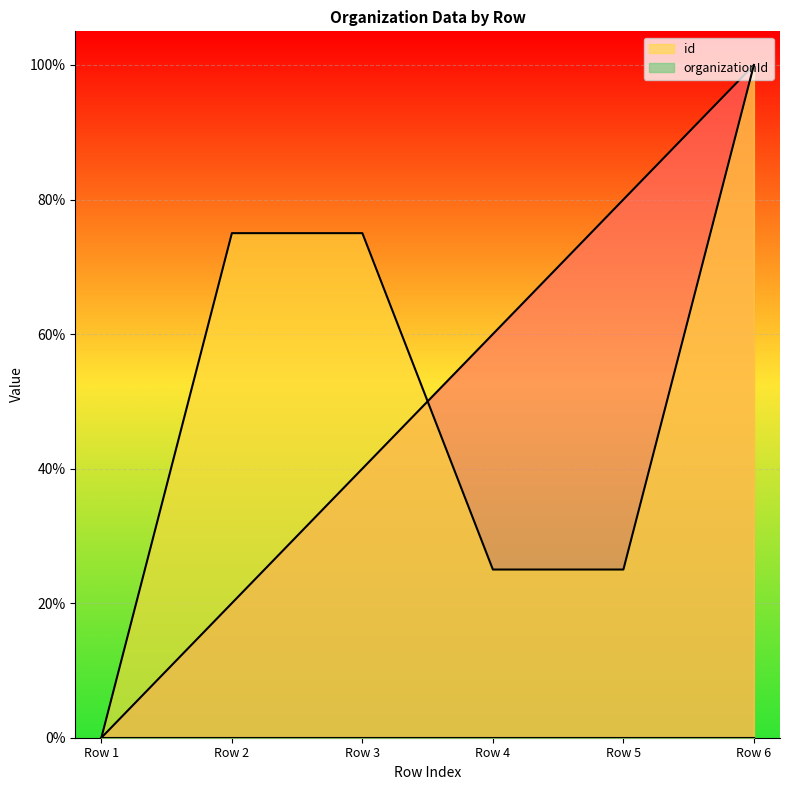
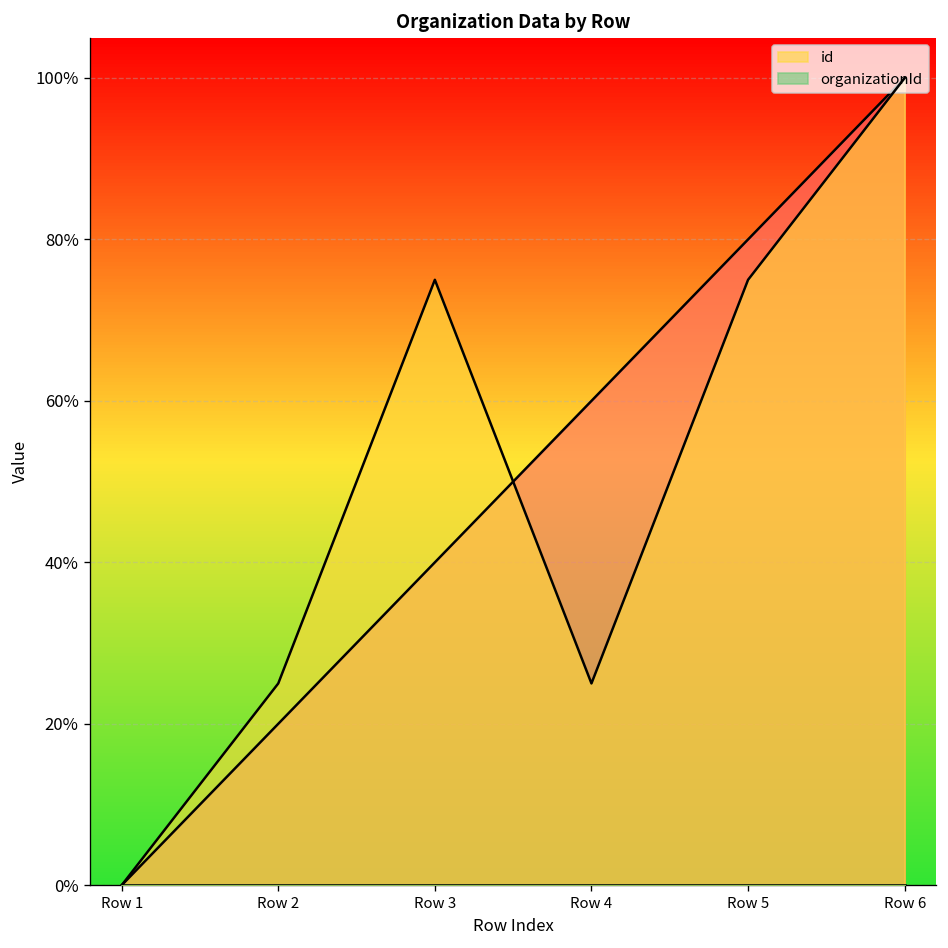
  {
    "id": {
-     "Row 2": "75%",
+     "Row 2": "25%",
      "Row 3": "75%",
      "Row 4": "25%",
-     "Row 5": "25%"
+     "Row 5": "75%"
    },
    "organizationId": {
      "Row 2": "0%",
      "Row 3": "0%",
      "Row 4": "0%",
      "Row 5": "0%",
      "Row 6": "0%"
    }
  }
